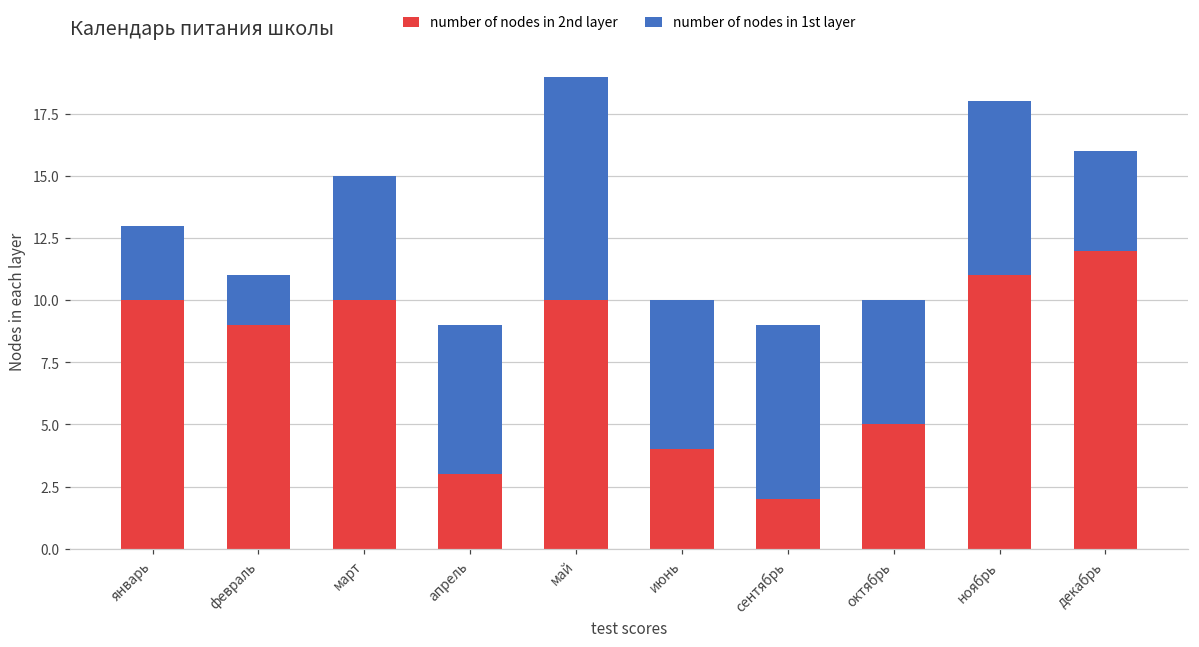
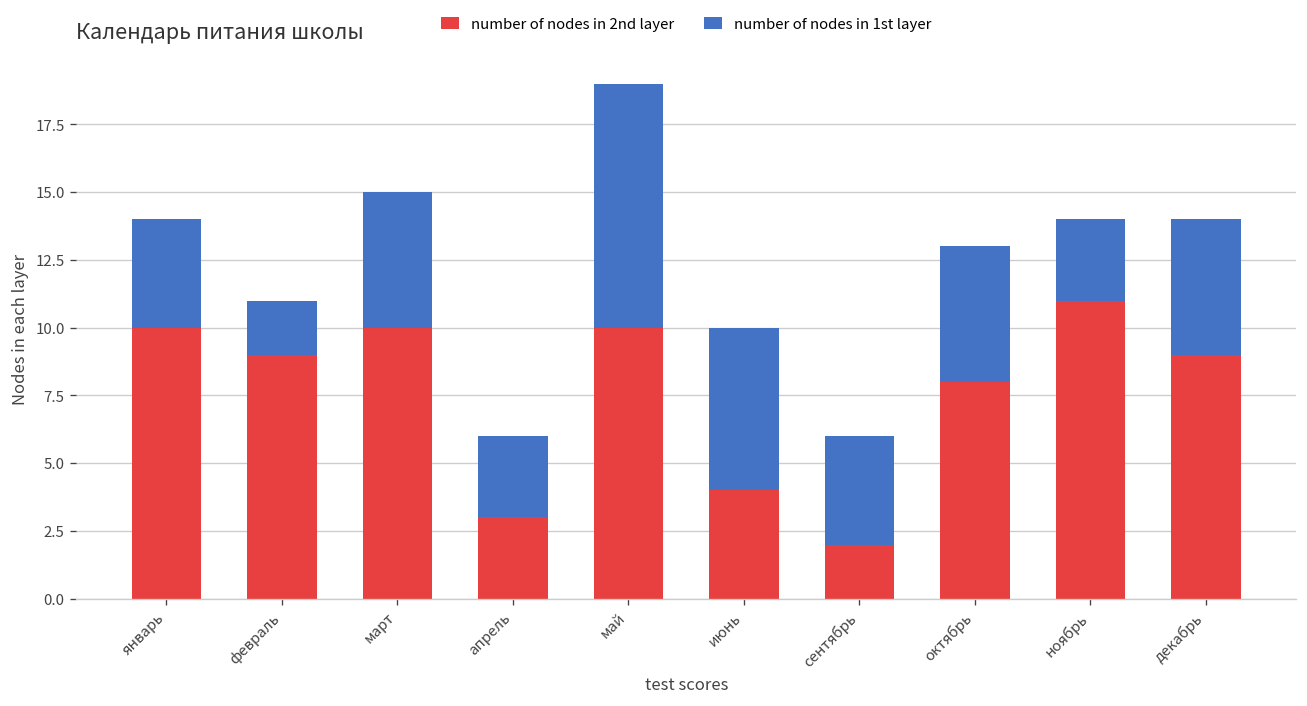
  {
    "number of nodes in 2nd layer": {
      "январь": 10,
      "февраль": 9,
      "март": 10,
      "апрель": 3,
      "май": 10,
      "июнь": 4,
      "сентябрь": 2,
-     "октябрь": 5,
+     "октябрь": 8,
      "ноябрь": 11,
-     "декабрь": 12
+     "декабрь": 9
    },
    "number of nodes in 1st layer": {
-     "январь": 3,
+     "январь": 4,
      "февраль": 2,
      "март": 5,
-     "апрель": 6,
+     "апрель": 3,
      "май": 9,
      "июнь": 6,
-     "сентябрь": 7,
+     "сентябрь": 4,
      "октябрь": 5,
-     "ноябрь": 7,
-     "декабрь": 4
+     "ноябрь": 3,
+     "декабрь": 5
    }
  }
